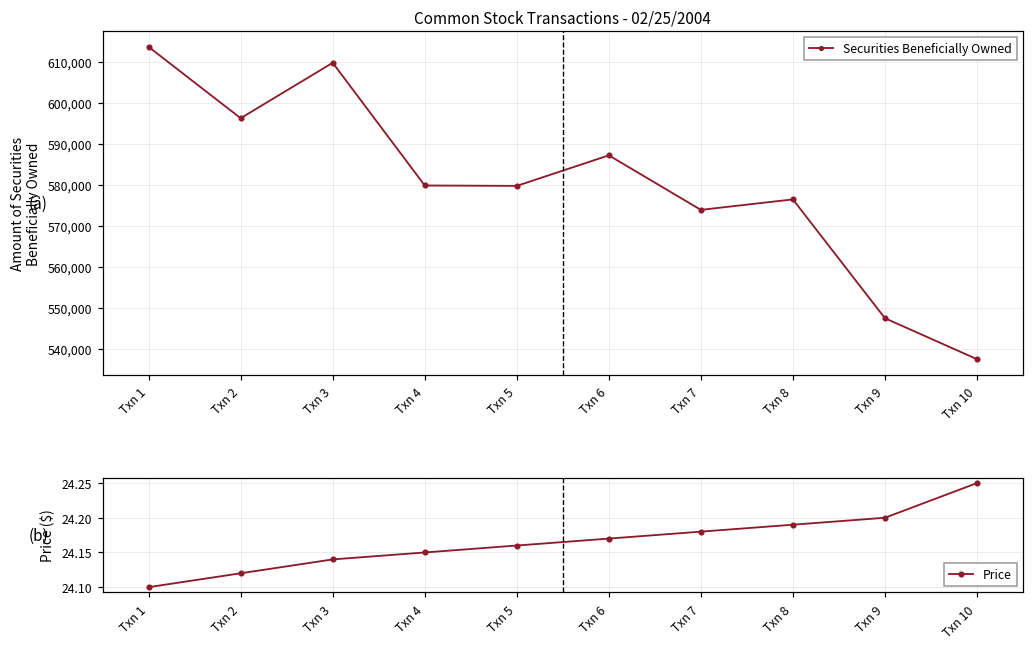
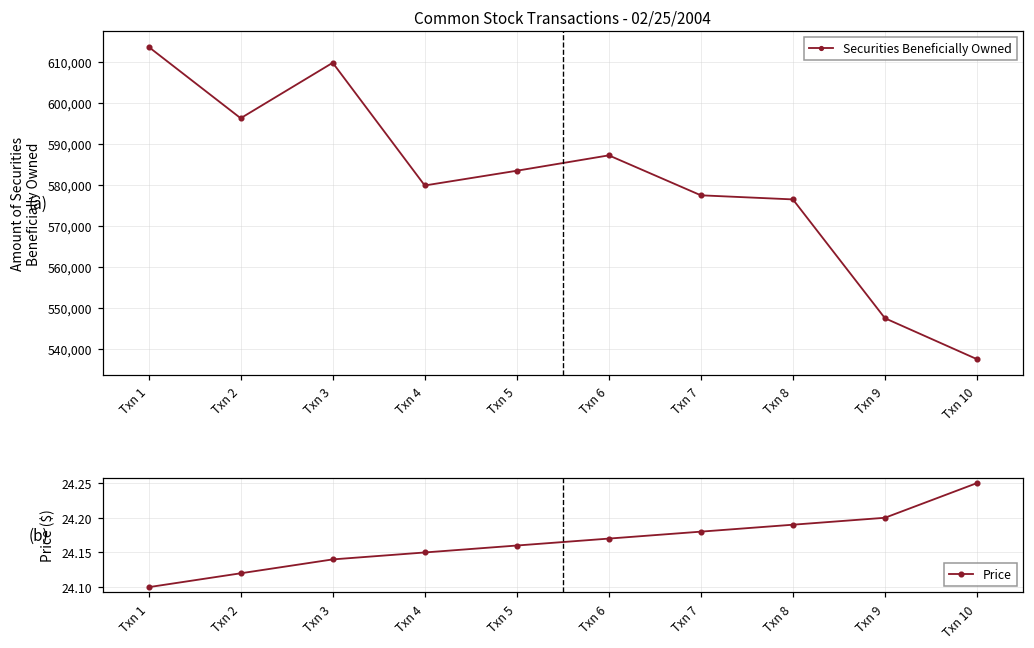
  {
    "Common Stock Transactions - 02/25/2004": {
      "Txn 1": "614,000",
      "Txn 2": "596,000",
      "Txn 3": "610,000",
      "Txn 4": "580,000",
-     "Txn 5": "580,000",
+     "Txn 5": "583,000",
      "Txn 6": "587,000",
-     "Txn 7": "574,000",
+     "Txn 7": "577,000",
      "Txn 8": "576,000",
      "Txn 9": "547,000",
      "Txn 10": "537,000"
    }
  }
